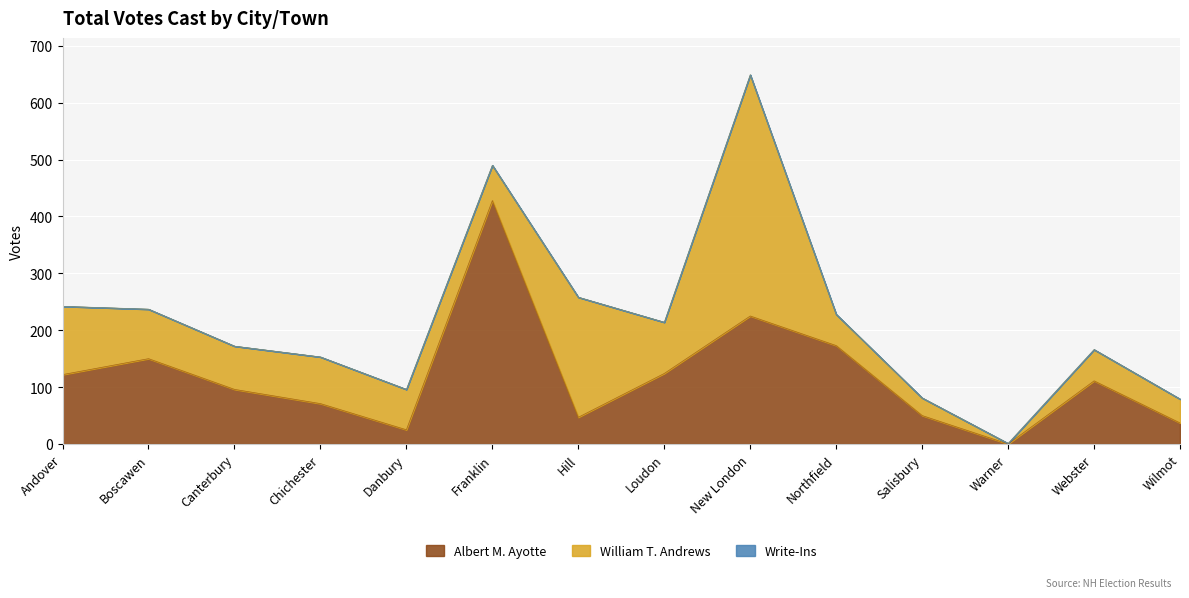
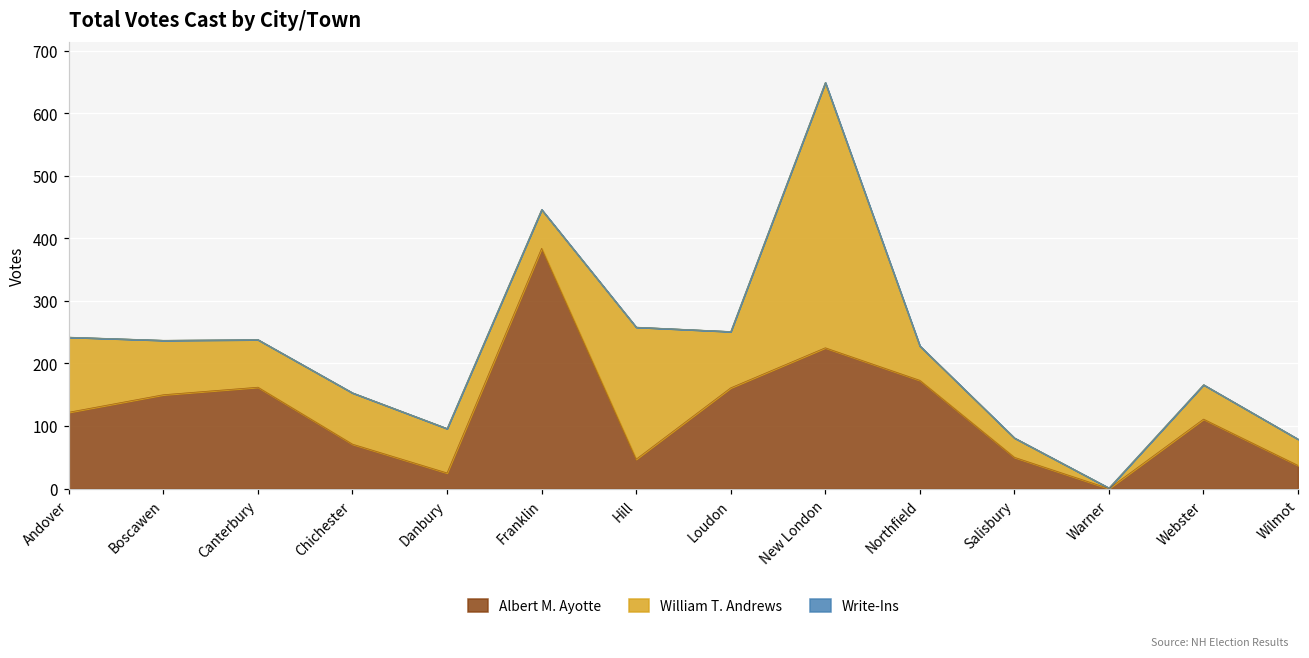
  {
    "Albert M. Ayotte": {
      "Andover": 120,
      "Boscawen": 150,
-     "Canterbury": 100,
+     "Canterbury": 160,
      "Chichester": 70,
      "Danbury": 30,
-     "Franklin": 430,
+     "Franklin": 380,
      "Hill": 50,
-     "Loudon": 120,
+     "Loudon": 160,
      "New London": 230,
      "Northfield": 170,
      "Salisbury": 50,
      "Webster": 110,
      "Wilmot": 40
    }
  }
